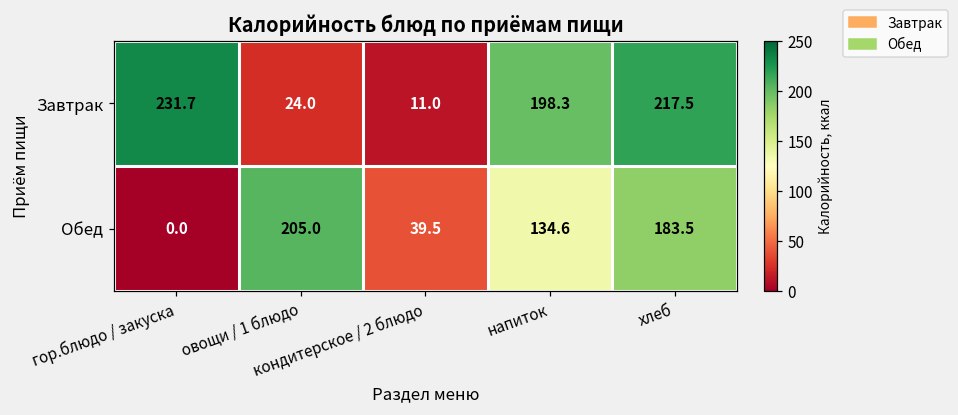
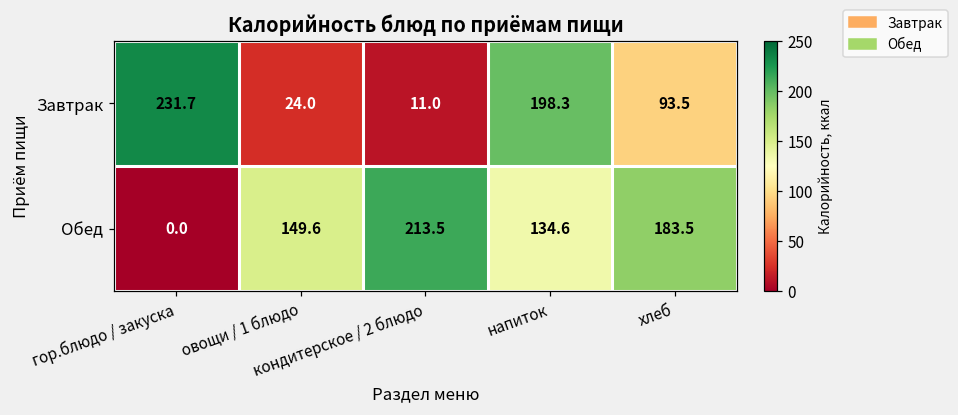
  {
    "Завтрак": {
      "гор.блюдо / закуска": 231.7,
      "овощи / 1 блюдо": 24.0,
      "кондитерское / 2 блюдо": 11.0,
      "напиток": 198.3,
-     "хлеб": 217.5
+     "хлеб": 93.5
    },
    "Обед": {
      "гор.блюдо / закуска": 0.0,
-     "овощи / 1 блюдо": 205.0,
-     "кондитерское / 2 блюдо": 39.5,
+     "овощи / 1 блюдо": 149.6,
+     "кондитерское / 2 блюдо": 213.5,
      "напиток": 134.6,
      "хлеб": 183.5
    }
  }
